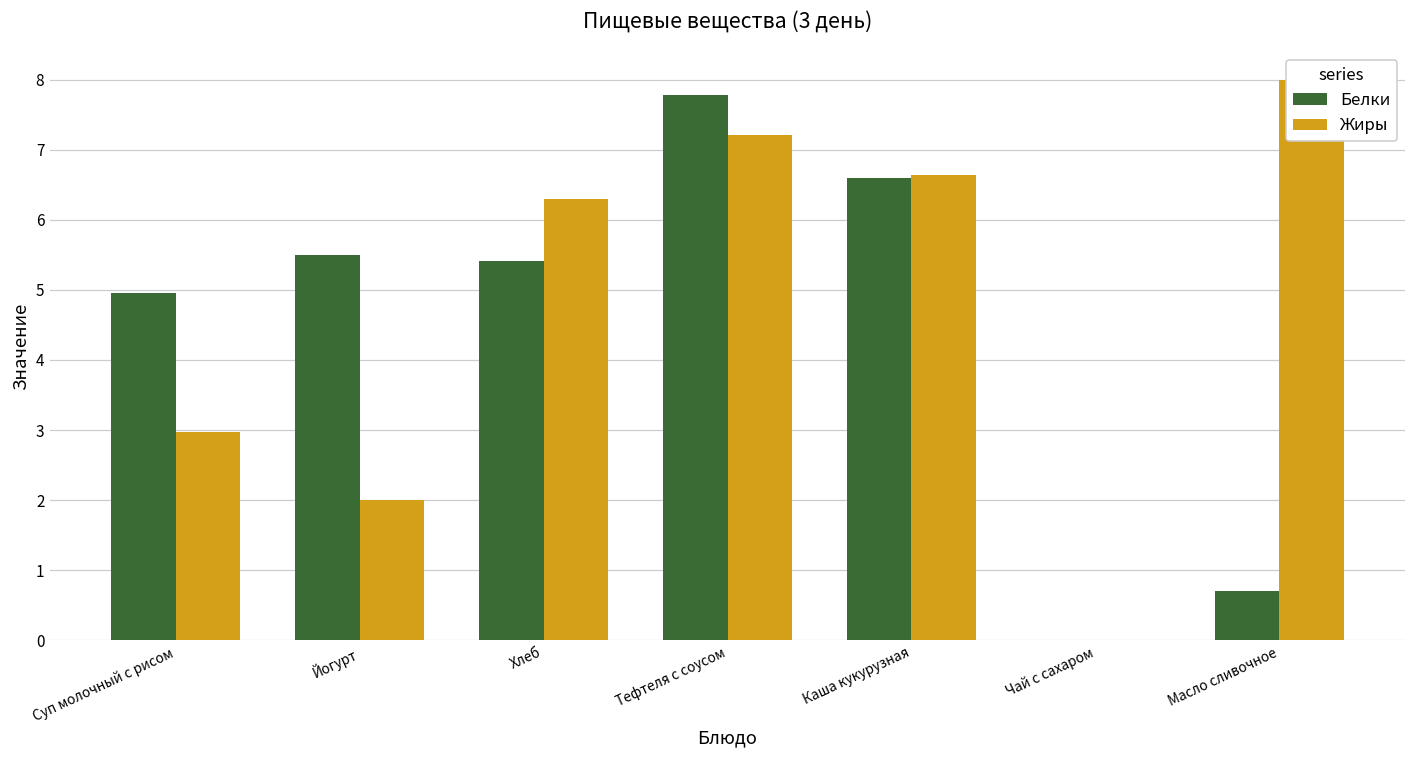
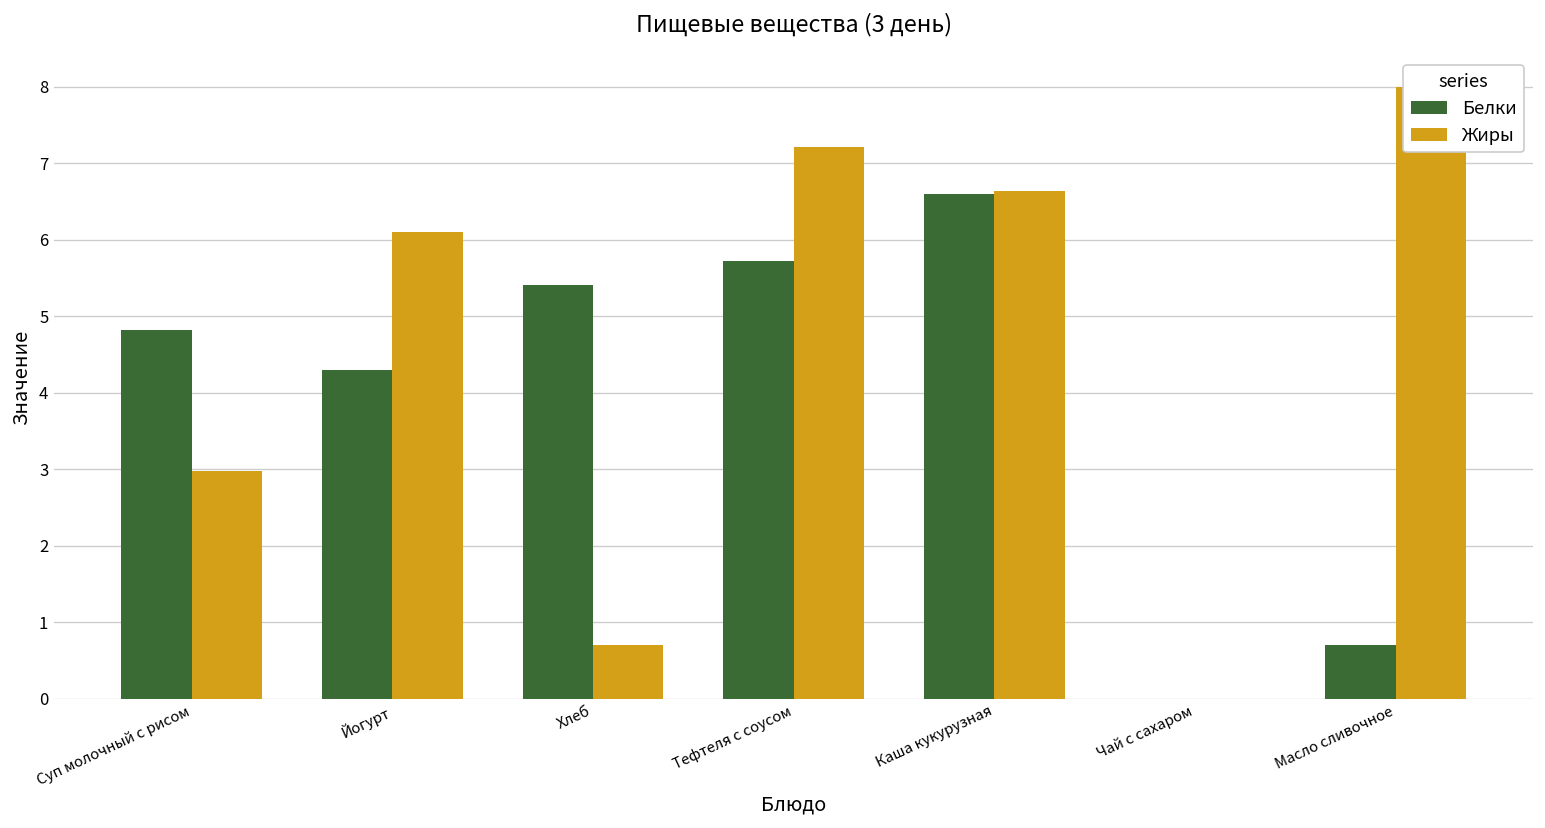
  {
    "Белки": {
-     "Суп молочный с рисом": 5.0,
-     "Йогурт": 5.5,
+     "Суп молочный с рисом": 4.8,
+     "Йогурт": 4.3,
      "Хлеб": 5.4,
-     "Тефтеля с соусом": 7.8,
+     "Тефтеля с соусом": 5.7,
      "Каша кукурузная": 6.6,
      "Чай с сахаром": 0.0,
      "Масло сливочное": 0.7
    },
    "Жиры": {
      "Суп молочный с рисом": 3.0,
-     "Йогурт": 2.0,
-     "Хлеб": 6.3,
+     "Йогурт": 6.1,
+     "Хлеб": 0.7,
      "Тефтеля с соусом": 7.2,
      "Каша кукурузная": 6.6,
      "Чай с сахаром": 0.0
    }
  }
